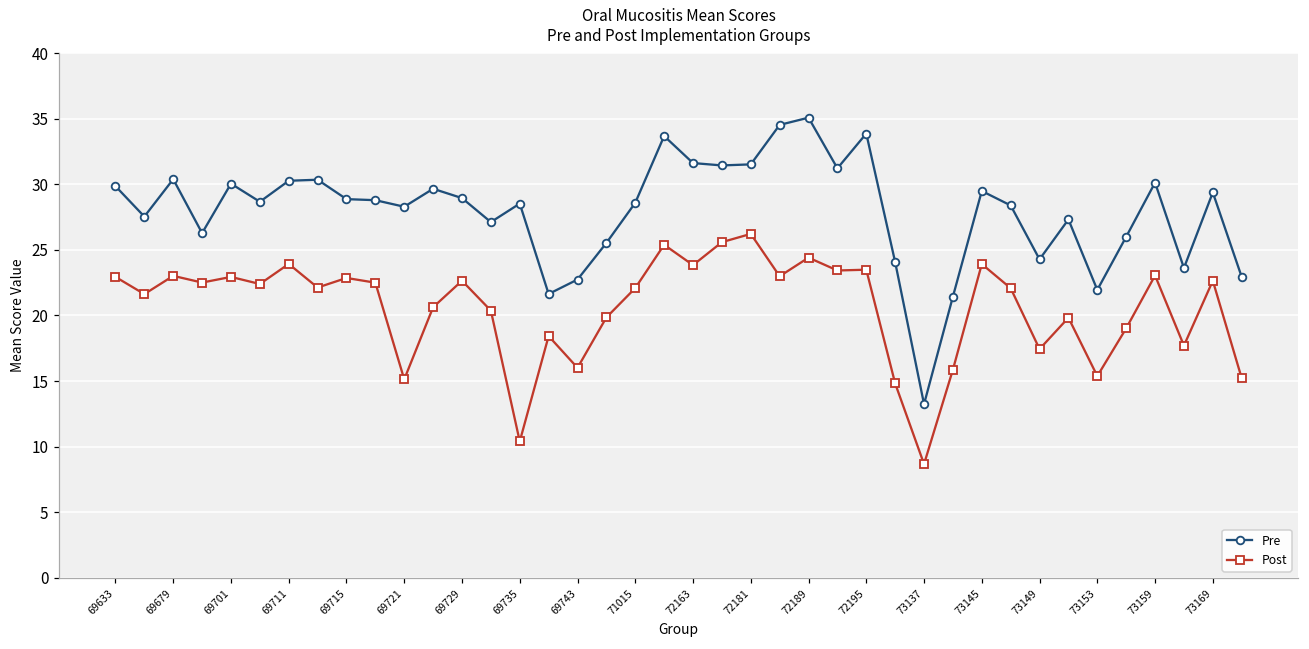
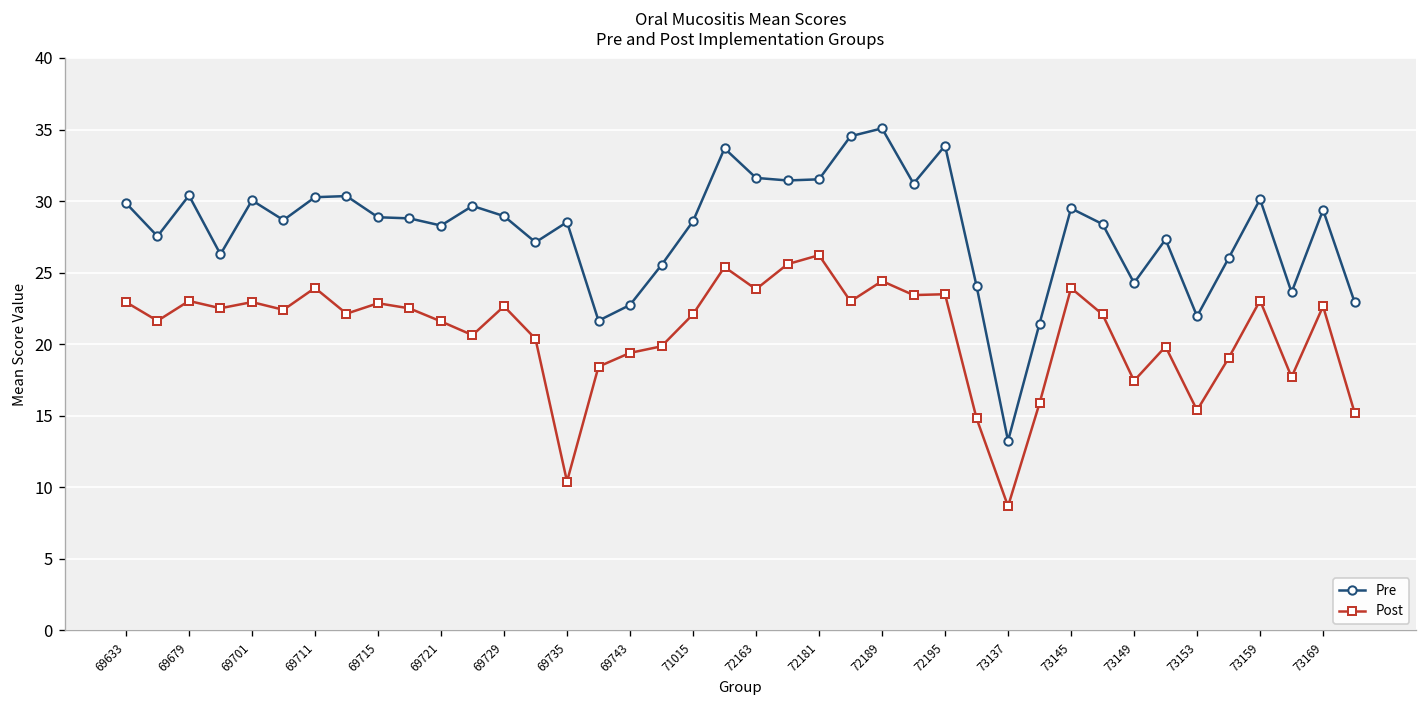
  {
    "Pre": {
      "69633": 29.9,
      "69679": 30.4,
      "69701": 30.1,
      "69711": 30.3,
      "69715": 28.9,
      "69721": 28.3,
      "69729": 29.0,
      "69735": 28.5,
      "69743": 22.7,
      "71015": 28.6,
      "72163": 31.6,
      "72181": 31.5,
      "72189": 35.1,
      "72195": 33.9,
      "73137": 13.2,
      "73145": 29.5,
      "73149": 24.3,
      "73153": 22.0,
      "73159": 30.1,
      "73169": 29.4
    },
    "Post": {
      "69633": 22.9,
      "69679": 23.0,
      "69701": 22.9,
      "69711": 23.9,
      "69715": 22.9,
-     "69721": 15.1,
+     "69721": 21.6,
      "69729": 22.7,
      "69735": 10.4,
-     "69743": 16.0,
+     "69743": 19.4,
      "71015": 22.1,
      "72163": 23.8,
      "72181": 26.2,
      "72189": 24.4,
      "72195": 23.5,
      "73137": 8.7,
      "73145": 23.9,
      "73149": 17.4,
      "73153": 15.4,
      "73159": 23.1,
      "73169": 22.7
    }
  }
